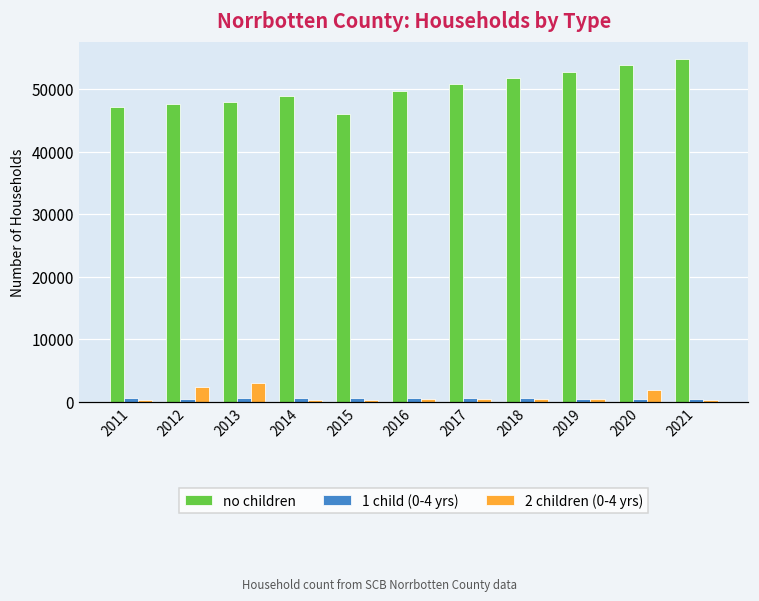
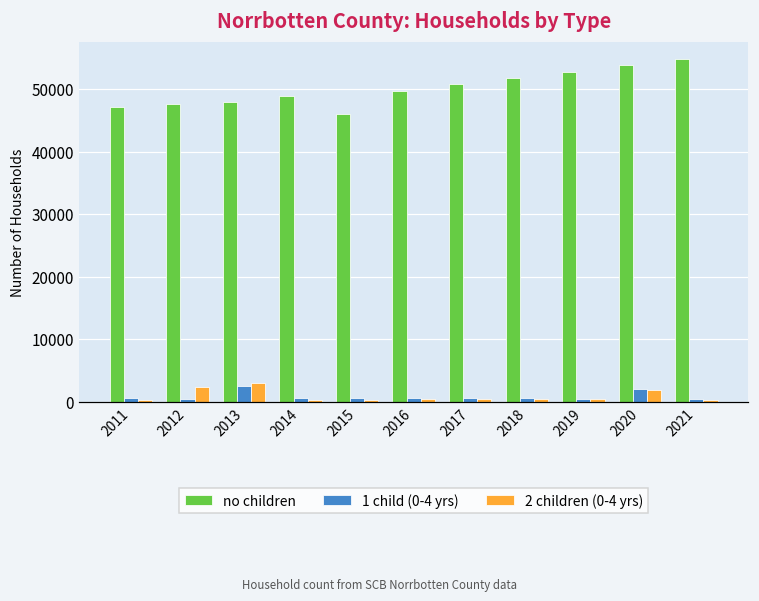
  {
    "no children": {
      "2011": 47000,
      "2012": 48000,
      "2013": 48000,
      "2014": 49000,
      "2015": 46000,
      "2016": 50000,
      "2017": 51000,
      "2018": 52000,
      "2019": 53000,
      "2020": 54000,
      "2021": 55000
    },
    "1 child (0-4 yrs)": {
      "2011": 1000,
      "2012": 0,
-     "2013": 1000,
+     "2013": 2000,
      "2014": 1000,
      "2015": 1000,
      "2016": 1000,
      "2017": 1000,
      "2018": 1000,
      "2019": 0,
-     "2020": 0,
+     "2020": 2000,
      "2021": 0
    },
    "2 children (0-4 yrs)": {
      "2012": 2000,
      "2013": 3000,
      "2020": 2000
    }
  }
